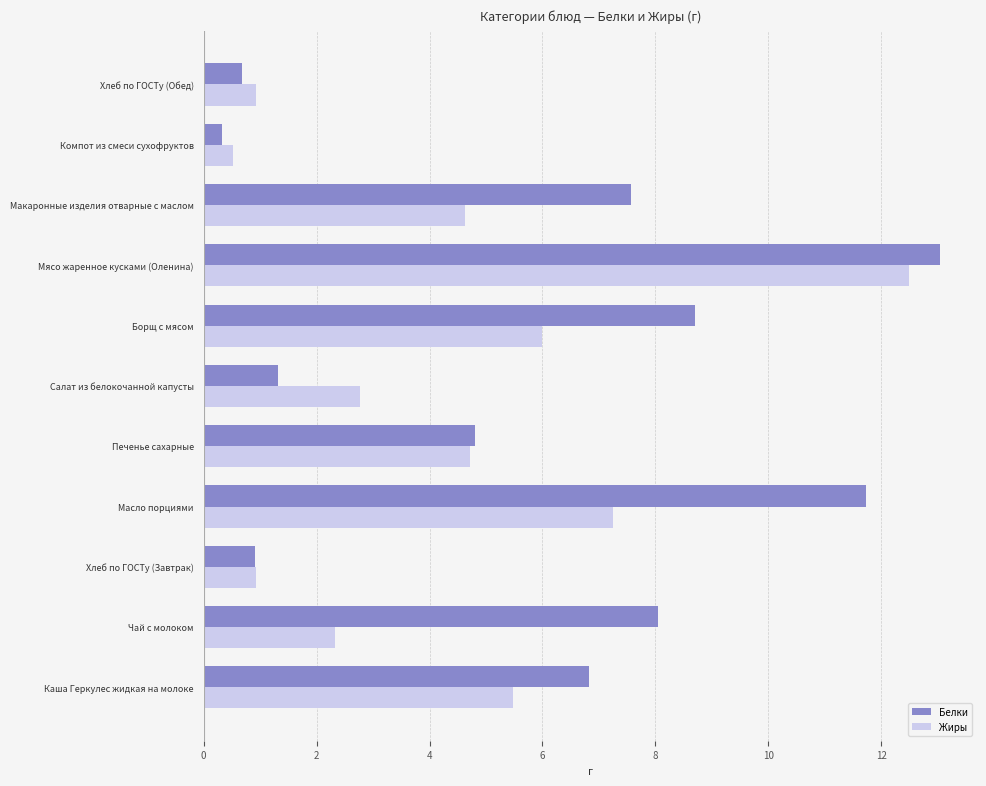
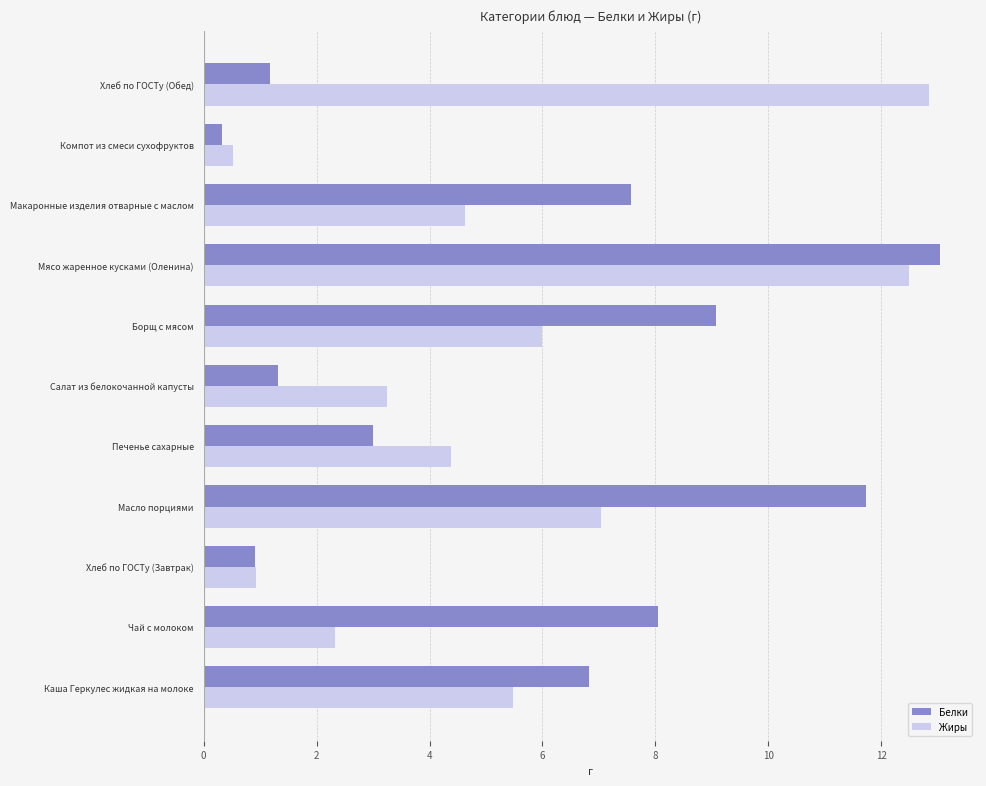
  {
    "Белки": {
-     "Хлеб по ГОСТу (Обед)": 0.7,
+     "Хлеб по ГОСТу (Обед)": 1.2,
      "Компот из смеси сухофруктов": 0.3,
      "Макаронные изделия отварные с маслом": 7.6,
      "Мясо жаренное кусками (Оленина)": 13.0,
-     "Борщ с мясом": 8.7,
+     "Борщ с мясом": 9.1,
      "Салат из белокочанной капусты": 1.3,
-     "Печенье сахарные": 4.8,
+     "Печенье сахарные": 3.0,
      "Масло порциями": 11.7,
      "Хлеб по ГОСТу (Завтрак)": 0.9,
      "Чай с молоком": 8.0,
      "Каша Геркулес жидкая на молоке": 6.8
    },
    "Жиры": {
-     "Хлеб по ГОСТу (Обед)": 0.9,
+     "Хлеб по ГОСТу (Обед)": 12.8,
      "Компот из смеси сухофруктов": 0.5,
      "Макаронные изделия отварные с маслом": 4.6,
      "Мясо жаренное кусками (Оленина)": 12.5,
      "Борщ с мясом": 6.0,
-     "Салат из белокочанной капусты": 2.8,
-     "Печенье сахарные": 4.7,
-     "Масло порциями": 7.3,
+     "Салат из белокочанной капусты": 3.3,
+     "Печенье сахарные": 4.4,
+     "Масло порциями": 7.0,
      "Хлеб по ГОСТу (Завтрак)": 0.9,
      "Чай с молоком": 2.3,
      "Каша Геркулес жидкая на молоке": 5.5
    }
  }
